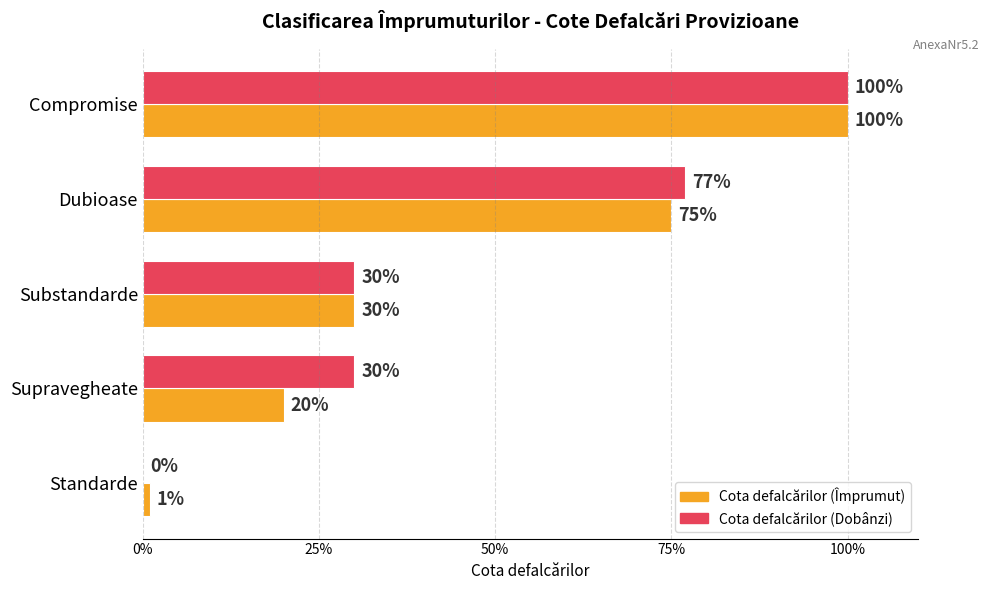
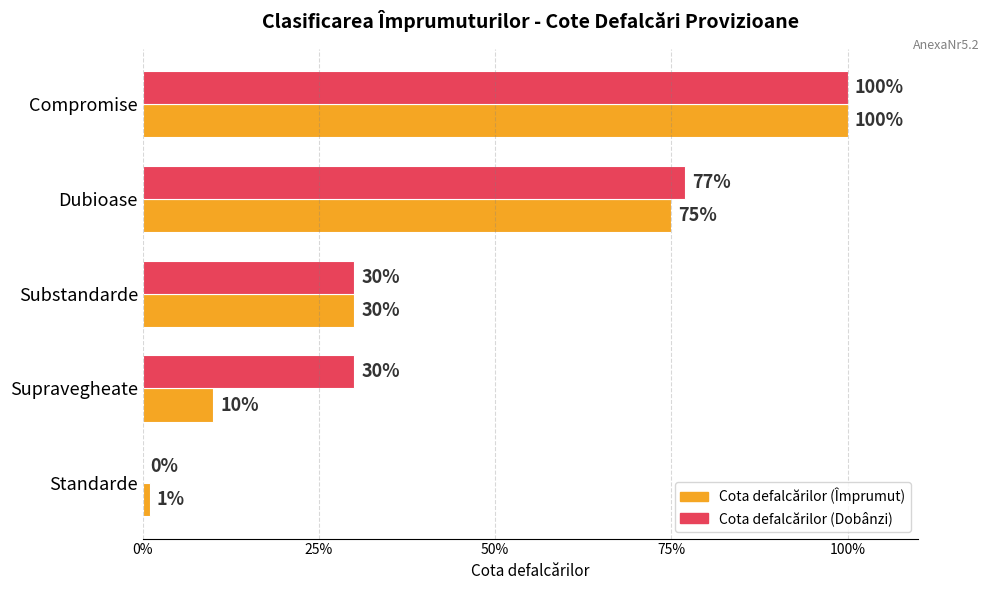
  {
    "Cota defalcărilor (Împrumut)": {
      "Compromise": "100%",
      "Dubioase": "75%",
      "Substandarde": "30%",
-     "Supravegheate": "20%",
+     "Supravegheate": "10%",
      "Standarde": "1%"
    },
    "Cota defalcărilor (Dobânzi)": {
      "Compromise": "100%",
      "Dubioase": "77%",
      "Substandarde": "30%",
      "Supravegheate": "30%",
      "Standarde": "0%"
    }
  }
